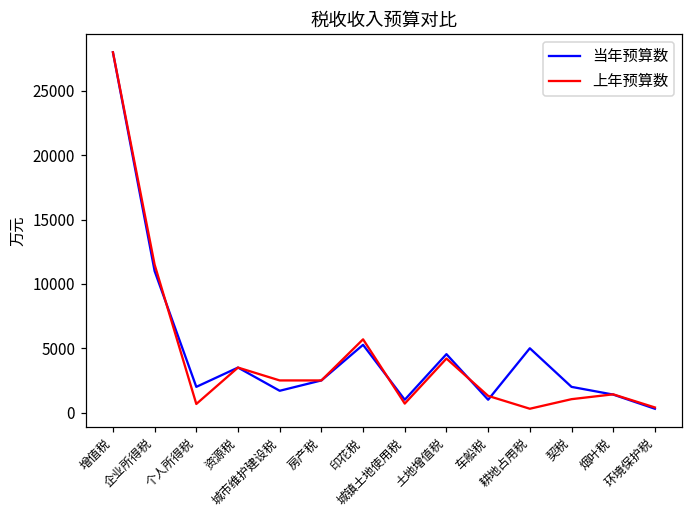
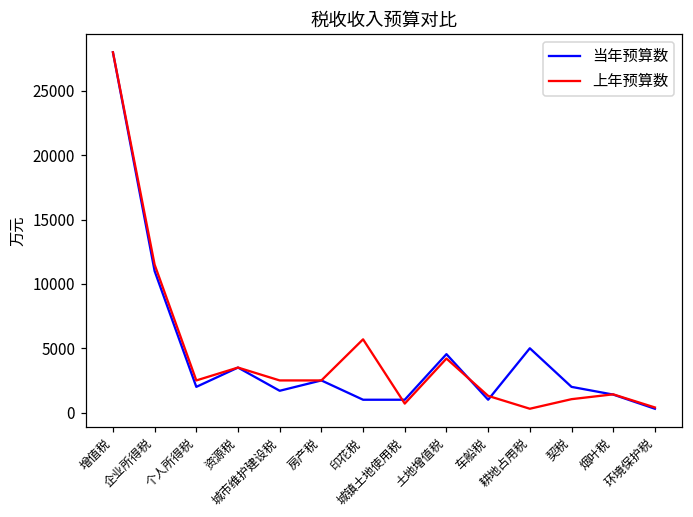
  {
    "当年预算数": {
      "企业所得税": 11000,
      "个人所得税": 2000,
      "城市维护建设税": 1700,
-     "印花税": 5300,
+     "印花税": 1000,
      "城镇土地使用税": 1000,
      "土地增值税": 4500,
      "车船税": 1000,
      "耕地占用税": 5000,
      "契税": 2000
    },
    "上年预算数": {
      "企业所得税": 11500,
-     "个人所得税": 700,
+     "个人所得税": 2500,
      "城市维护建设税": 2500,
      "印花税": 5700,
      "城镇土地使用税": 700,
      "土地增值税": 4200,
      "车船税": 1300,
      "耕地占用税": 300,
      "契税": 1000
    }
  }
